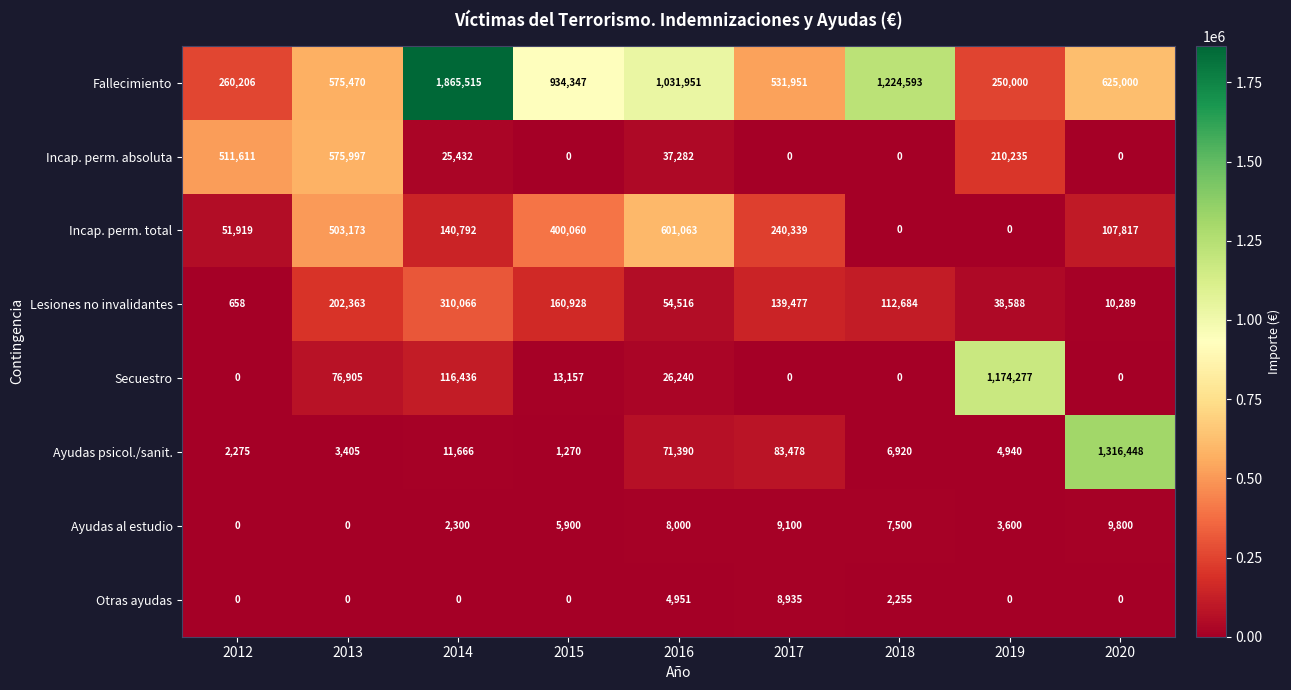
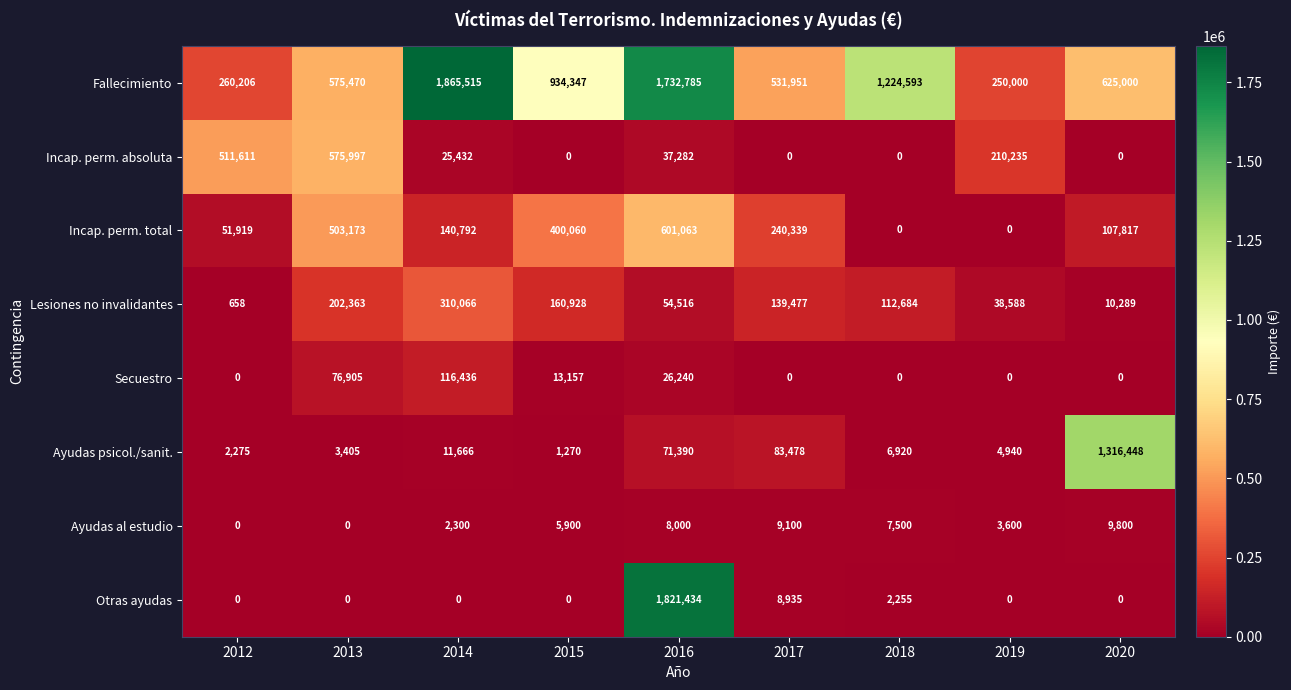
  {
    "Fallecimiento": {
      "2012": "260,206",
      "2013": "575,470",
      "2014": "1,865,515",
      "2015": "934,347",
-     "2016": "1,031,951",
+     "2016": "1,732,785",
      "2017": "531,951",
      "2018": "1,224,593",
      "2019": "250,000",
      "2020": "625,000"
    },
    "Incap. perm. absoluta": {
      "2012": "511,611",
      "2013": "575,997",
      "2014": "25,432",
      "2015": "0",
      "2016": "37,282",
      "2017": "0",
      "2018": "0",
      "2019": "210,235",
      "2020": "0"
    },
    "Incap. perm. total": {
      "2012": "51,919",
      "2013": "503,173",
      "2014": "140,792",
      "2015": "400,060",
      "2016": "601,063",
      "2017": "240,339",
      "2018": "0",
      "2019": "0",
      "2020": "107,817"
    },
    "Lesiones no invalidantes": {
      "2012": "658",
      "2013": "202,363",
      "2014": "310,066",
      "2015": "160,928",
      "2016": "54,516",
      "2017": "139,477",
      "2018": "112,684",
      "2019": "38,588",
      "2020": "10,289"
    },
    "Secuestro": {
      "2012": "0",
      "2013": "76,905",
      "2014": "116,436",
      "2015": "13,157",
      "2016": "26,240",
      "2017": "0",
      "2018": "0",
-     "2019": "1,174,277",
+     "2019": "0",
      "2020": "0"
    },
    "Ayudas psicol./sanit.": {
      "2012": "2,275",
      "2013": "3,405",
      "2014": "11,666",
      "2015": "1,270",
      "2016": "71,390",
      "2017": "83,478",
      "2018": "6,920",
      "2019": "4,940",
      "2020": "1,316,448"
    },
    "Ayudas al estudio": {
      "2012": "0",
      "2013": "0",
      "2014": "2,300",
      "2015": "5,900",
      "2016": "8,000",
      "2017": "9,100",
      "2018": "7,500",
      "2019": "3,600",
      "2020": "9,800"
    },
    "Otras ayudas": {
      "2012": "0",
      "2013": "0",
      "2014": "0",
      "2015": "0",
-     "2016": "4,951",
+     "2016": "1,821,434",
      "2017": "8,935",
      "2018": "2,255",
      "2019": "0",
      "2020": "0"
    }
  }
